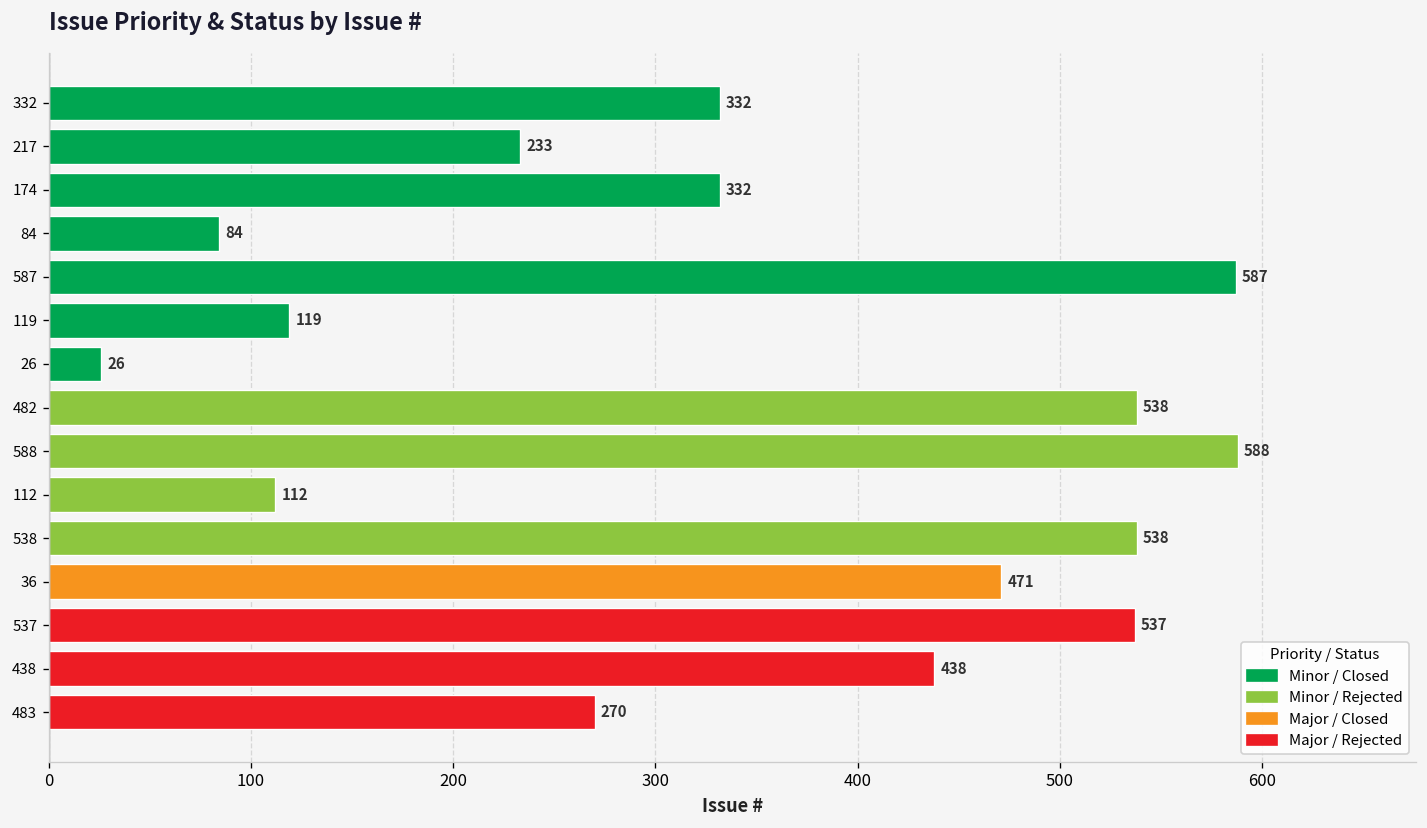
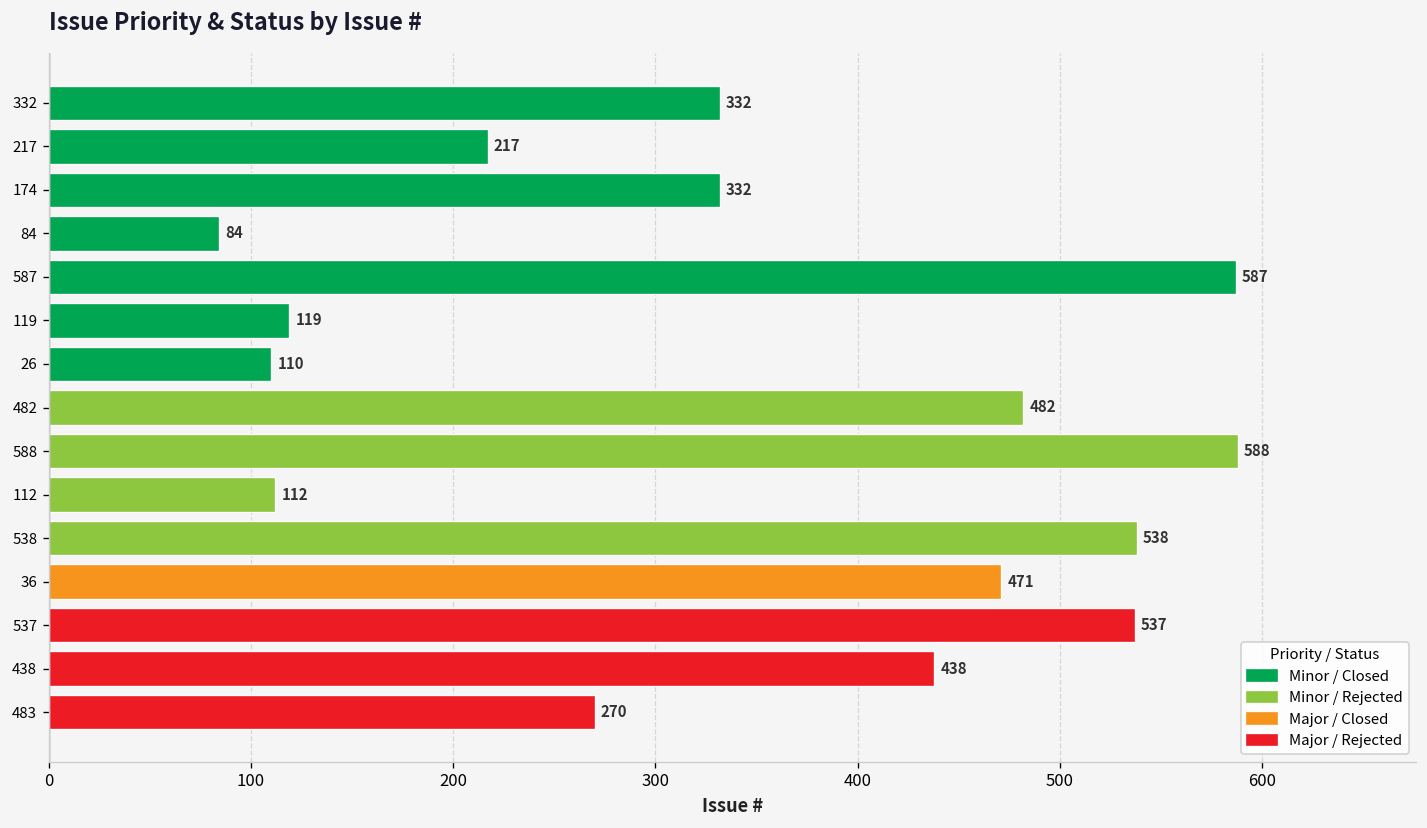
  {
    "332": 332,
-   "217": 233,
+   "217": 217,
    "174": 332,
    "84": 84,
    "587": 587,
    "119": 119,
-   "26": 26,
-   "482": 538,
+   "26": 110,
+   "482": 482,
    "588": 588,
    "112": 112,
    "538": 538,
    "36": 471,
    "537": 537,
    "438": 438,
    "483": 270
  }
